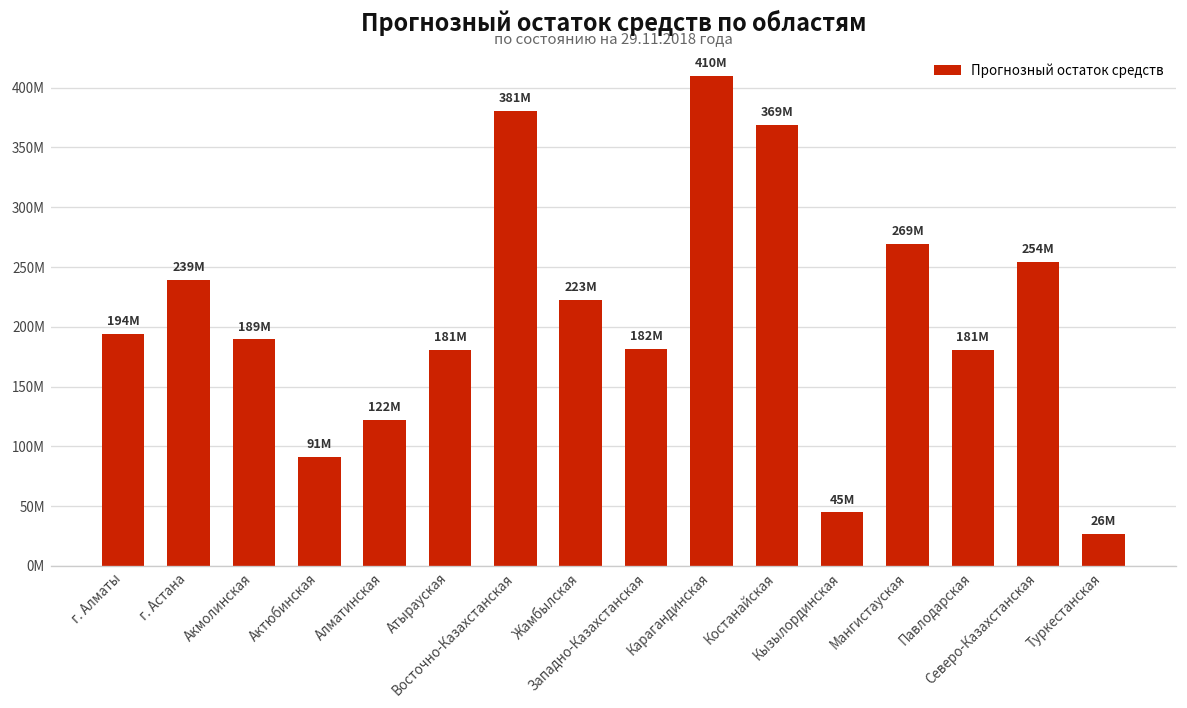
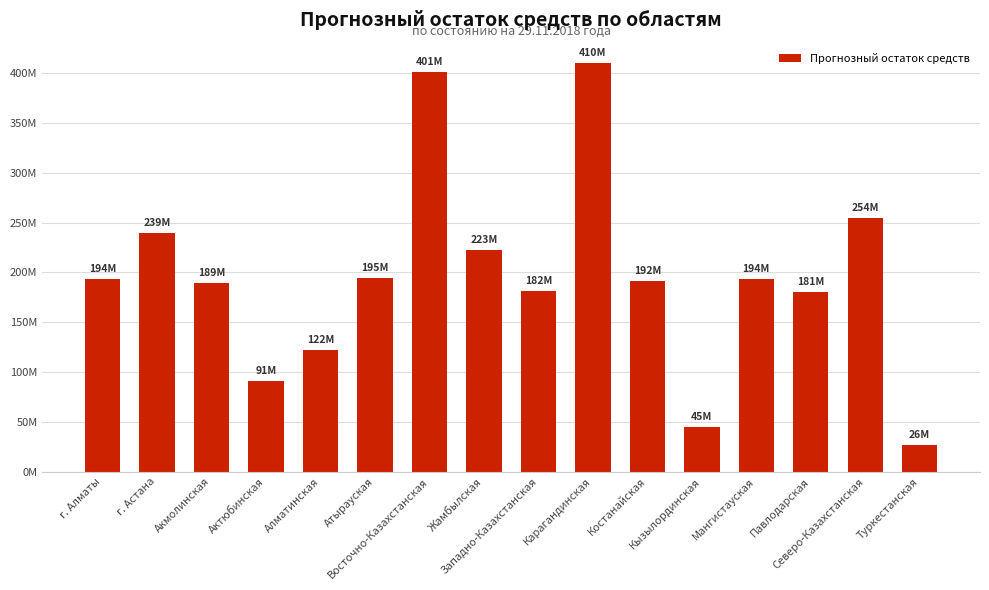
  {
    "г. Алматы": "194M",
    "г. Астана": "239M",
    "Акмолинская": "189M",
    "Актюбинская": "91M",
    "Алматинская": "122M",
-   "Атырауская": "181M",
-   "Восточно-Казахстанская": "381M",
+   "Атырауская": "195M",
+   "Восточно-Казахстанская": "401M",
    "Жамбылская": "223M",
    "Западно-Казахстанская": "182M",
    "Карагандинская": "410M",
-   "Костанайская": "369M",
+   "Костанайская": "192M",
    "Кызылординская": "45M",
-   "Мангистауская": "269M",
+   "Мангистауская": "194M",
    "Павлодарская": "181M",
    "Северо-Казахстанская": "254M",
    "Туркестанская": "26M"
  }
